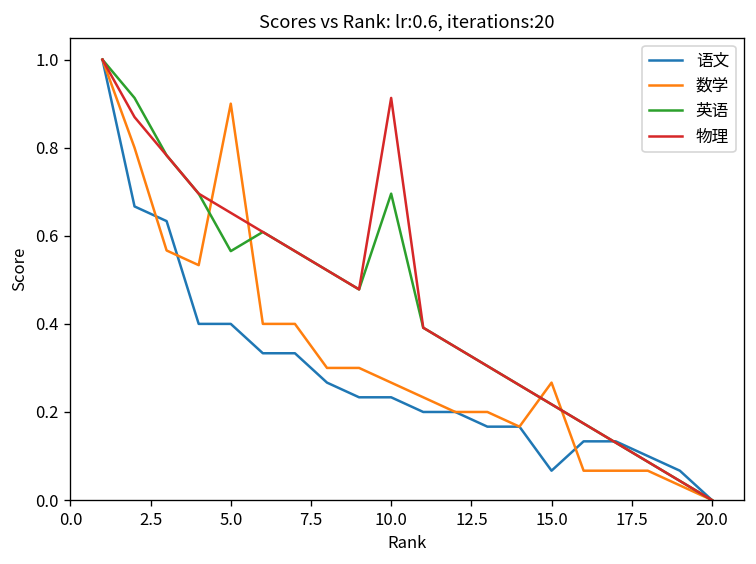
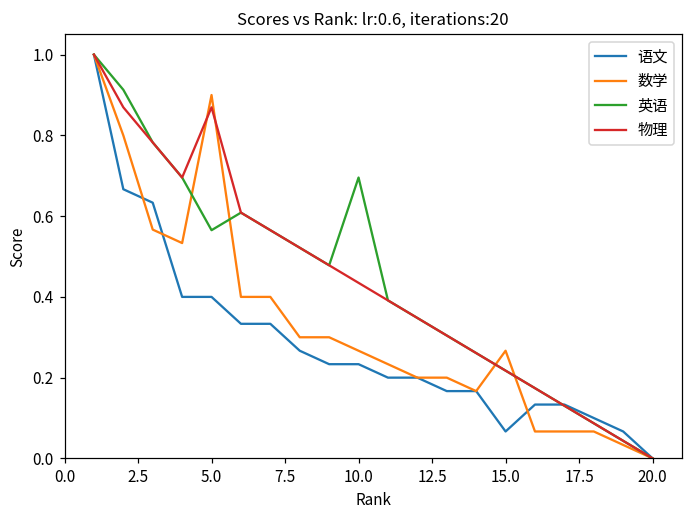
  {
    "语文": {
      "5.0": 0.40,
      "10.0": 0.23,
      "15.0": 0.07
    },
    "数学": {
      "5.0": 0.90,
      "10.0": 0.27,
      "15.0": 0.27
    },
    "英语": {
      "5.0": 0.57,
      "10.0": 0.70
    },
    "物理": {
-     "5.0": 0.65,
-     "10.0": 0.91
+     "5.0": 0.87,
+     "10.0": 0.43
    }
  }
